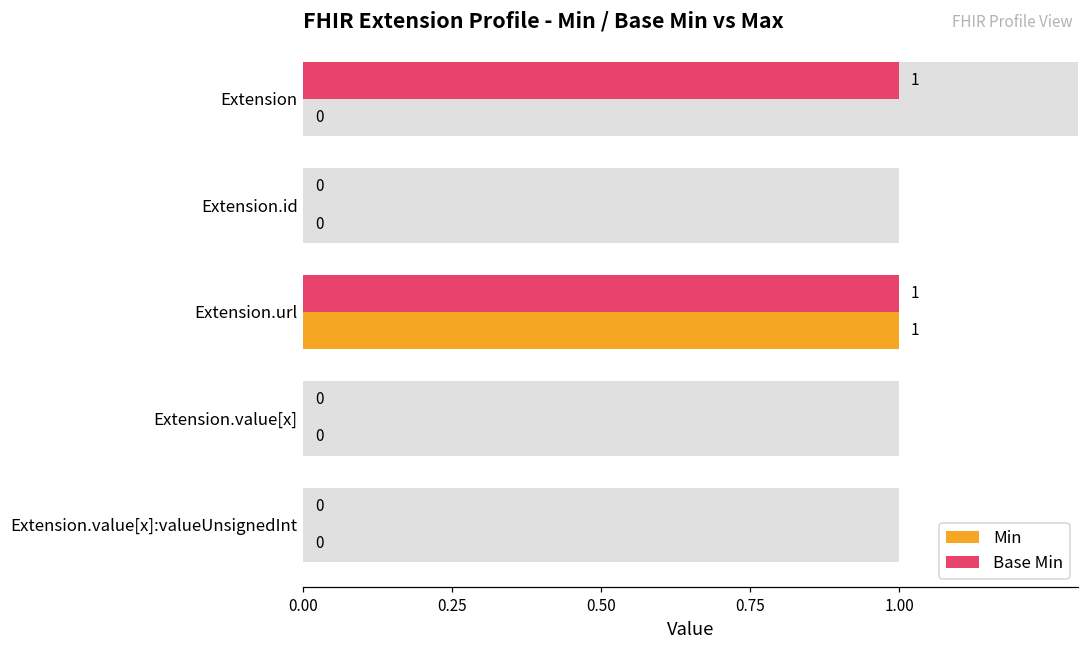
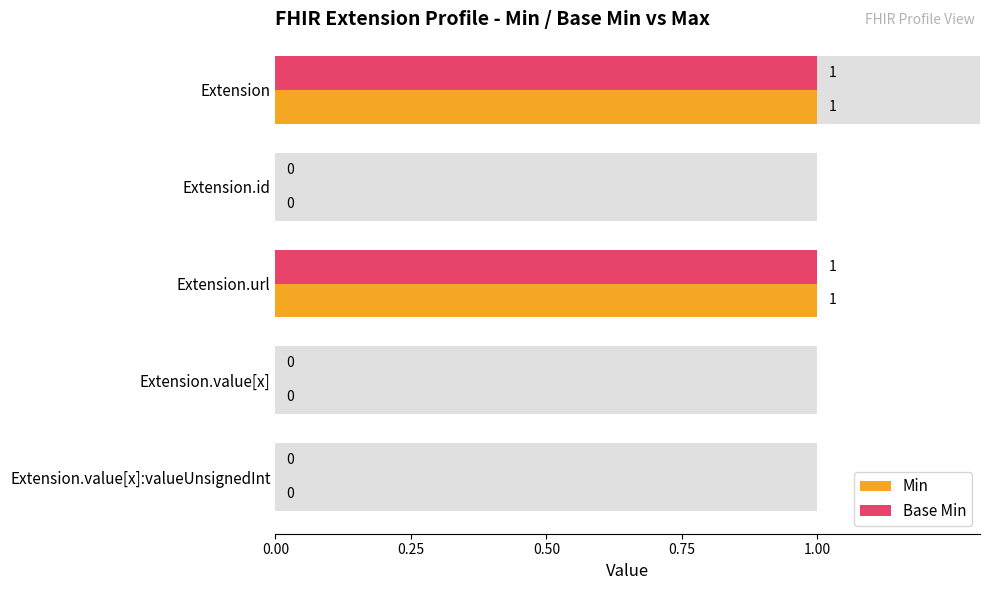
  {
    "Min": {
-     "Extension": 0,
+     "Extension": 1,
      "Extension.id": 0,
      "Extension.url": 1,
      "Extension.value[x]": 0,
      "Extension.value[x]:valueUnsignedInt": 0
    },
    "Base Min": {
      "Extension.id": 0,
      "Extension.url": 1,
      "Extension.value[x]": 0,
      "Extension.value[x]:valueUnsignedInt": 0
    }
  }
